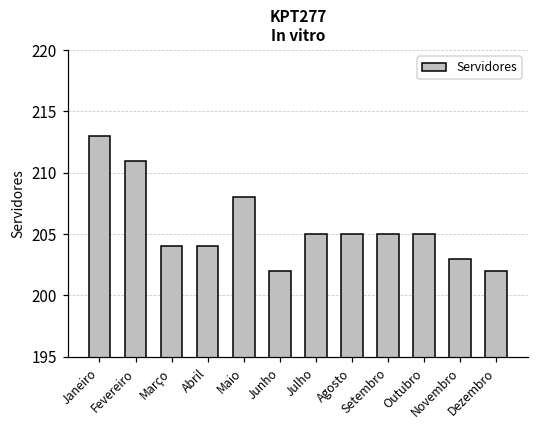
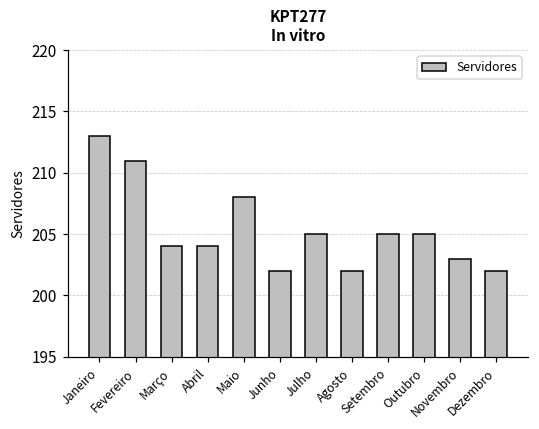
  {
    "Janeiro": 213,
    "Fevereiro": 211,
    "Março": 204,
    "Abril": 204,
    "Maio": 208,
    "Junho": 202,
    "Julho": 205,
-   "Agosto": 205,
+   "Agosto": 202,
    "Setembro": 205,
    "Outubro": 205,
    "Novembro": 203,
    "Dezembro": 202
  }
